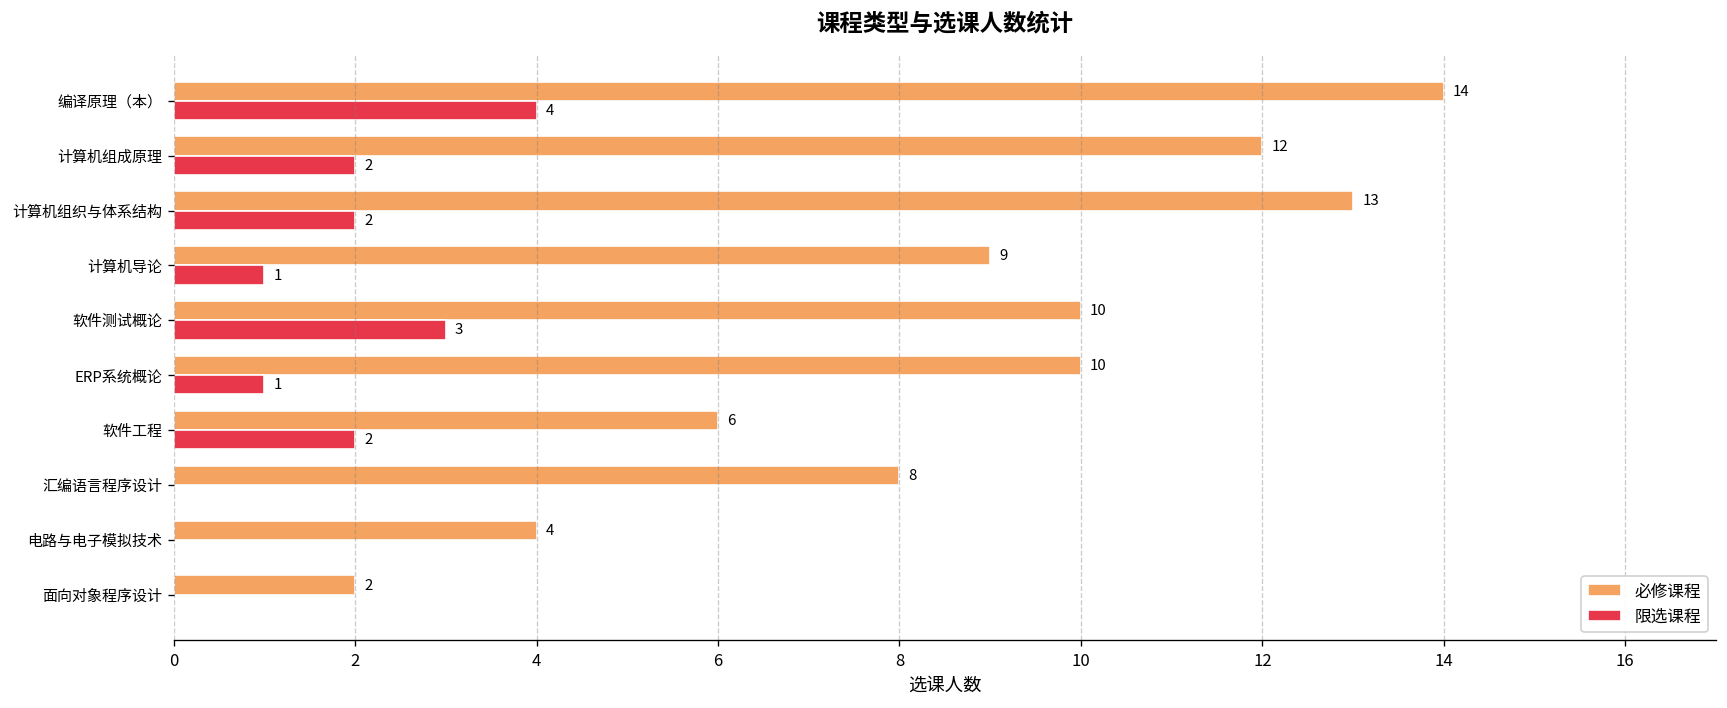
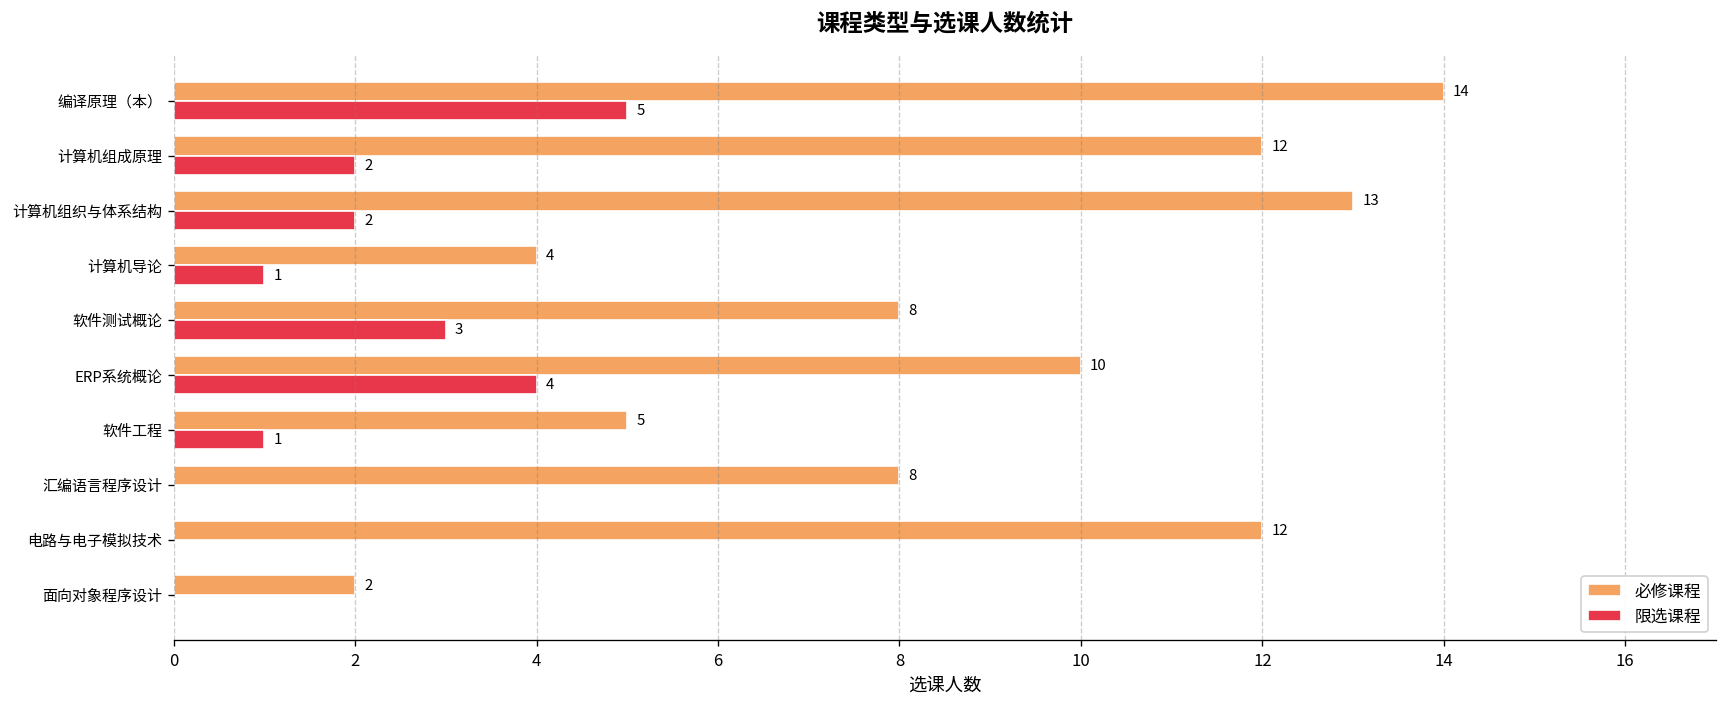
  {
    "必修课程": {
      "编译原理（本）": 14,
      "计算机组成原理": 12,
      "计算机组织与体系结构": 13,
-     "计算机导论": 9,
-     "软件测试概论": 10,
+     "计算机导论": 4,
+     "软件测试概论": 8,
      "ERP系统概论": 10,
-     "软件工程": 6,
+     "软件工程": 5,
      "汇编语言程序设计": 8,
-     "电路与电子模拟技术": 4,
+     "电路与电子模拟技术": 12,
      "面向对象程序设计": 2
    },
    "限选课程": {
-     "编译原理（本）": 4,
+     "编译原理（本）": 5,
      "计算机组成原理": 2,
      "计算机组织与体系结构": 2,
      "计算机导论": 1,
      "软件测试概论": 3,
-     "ERP系统概论": 1,
-     "软件工程": 2
+     "ERP系统概论": 4,
+     "软件工程": 1
    }
  }
